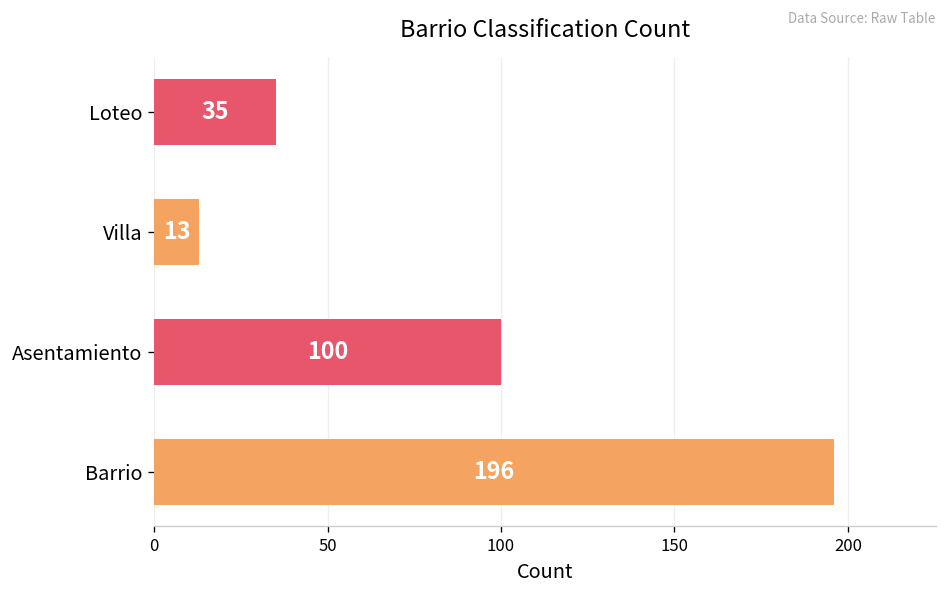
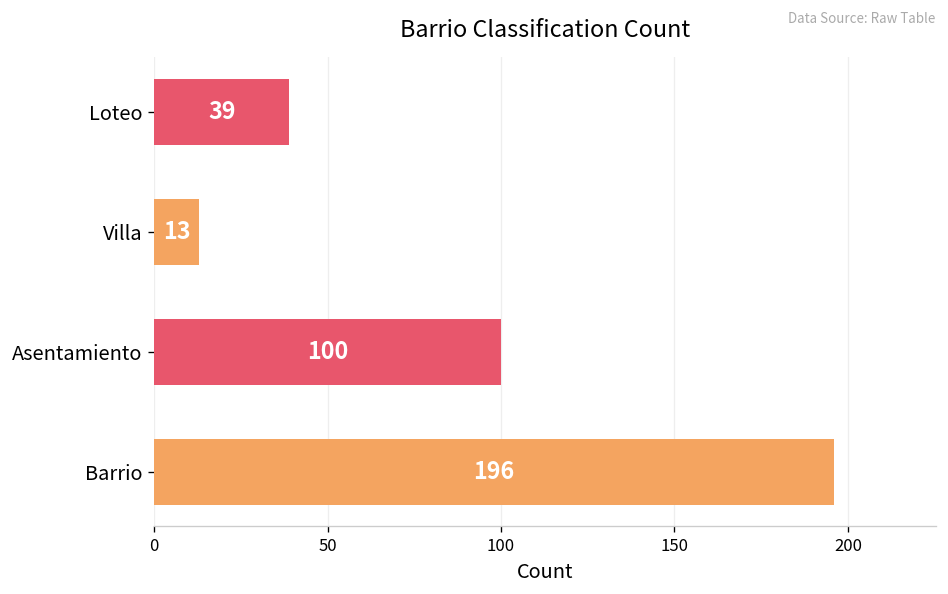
  {
-   "Loteo": 35,
+   "Loteo": 39,
    "Villa": 13,
    "Asentamiento": 100,
    "Barrio": 196
  }
